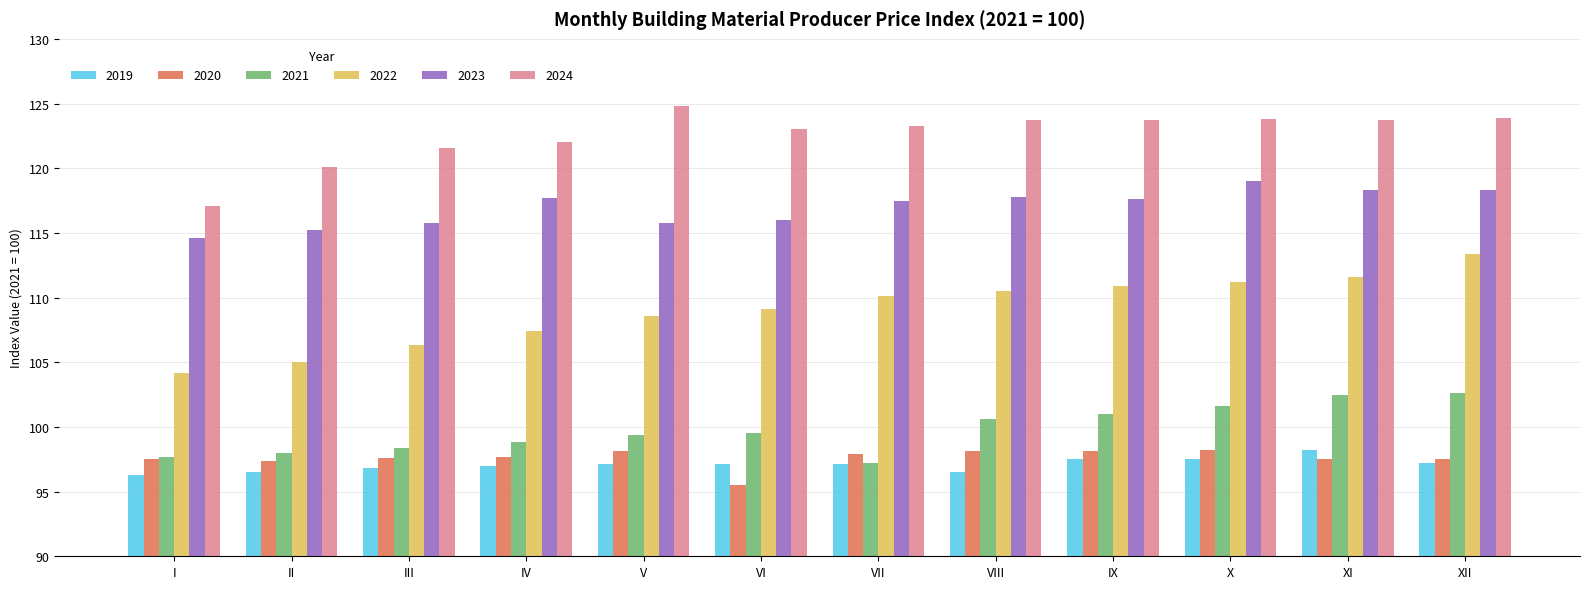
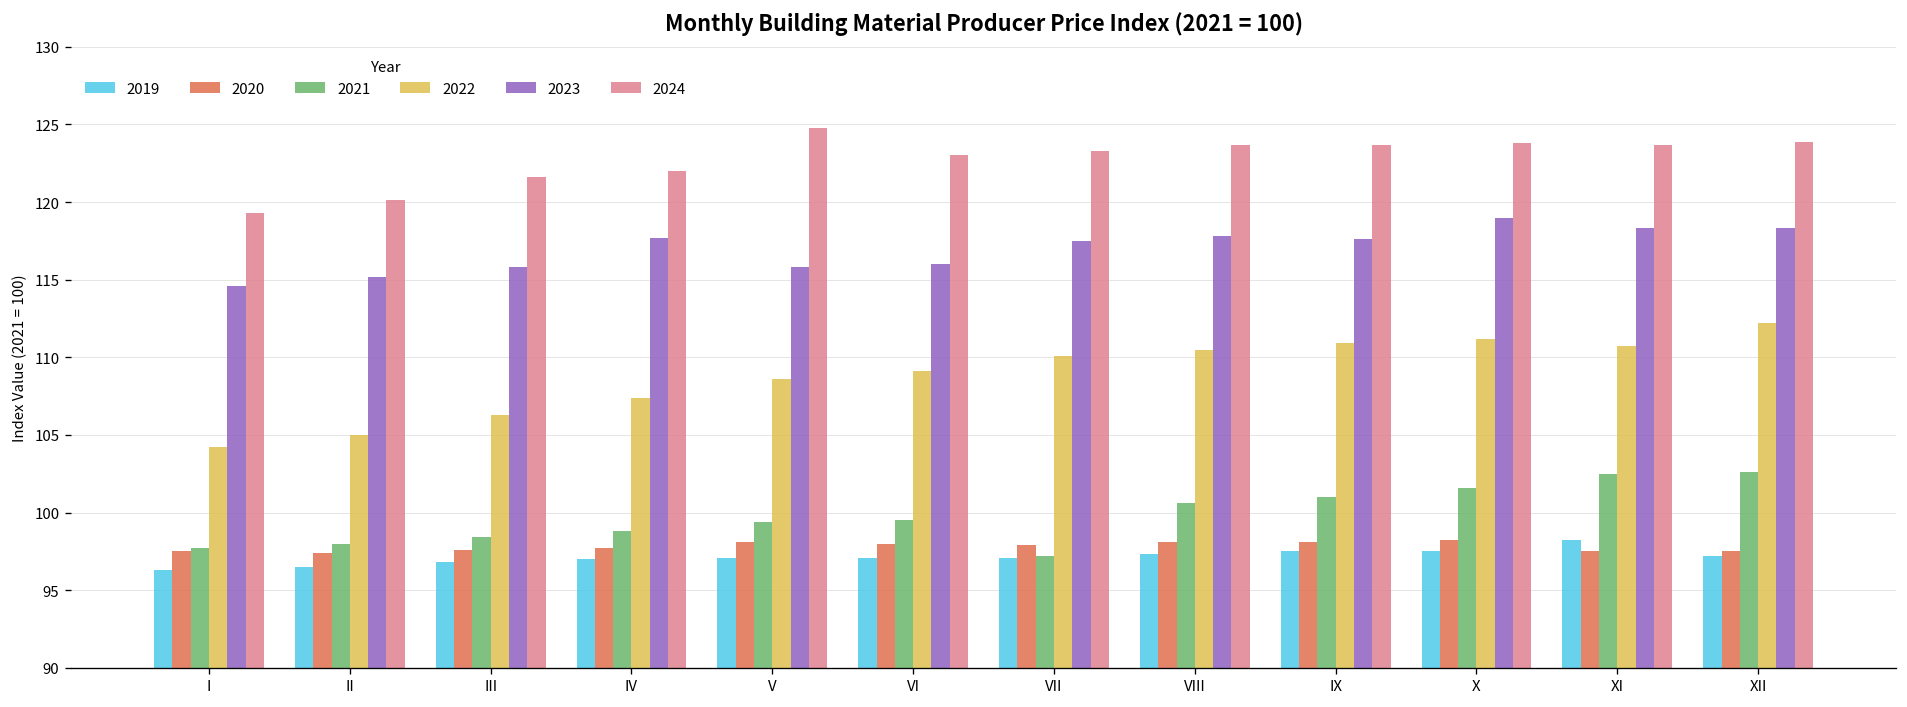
  {
    "2019": {
      "I": 96.3,
      "II": 96.5,
      "III": 96.8,
      "IV": 97.0,
      "V": 97.1,
      "VI": 97.1,
      "VII": 97.1,
-     "VIII": 96.5,
+     "VIII": 97.3,
      "IX": 97.5,
      "X": 97.5,
      "XI": 98.2,
      "XII": 97.2
    },
    "2020": {
      "I": 97.5,
      "II": 97.4,
      "III": 97.6,
      "IV": 97.7,
      "V": 98.1,
-     "VI": 95.5,
+     "VI": 98.0,
      "VII": 97.9,
      "VIII": 98.1,
      "IX": 98.1,
      "X": 98.2,
      "XI": 97.5,
      "XII": 97.5
    },
    "2021": {
      "I": 97.7,
      "II": 98.0,
      "III": 98.4,
      "IV": 98.8,
      "V": 99.4,
      "VI": 99.5,
      "VII": 97.2,
      "VIII": 100.6,
      "IX": 101.0,
      "X": 101.6,
      "XI": 102.5,
      "XII": 102.6
    },
    "2022": {
      "I": 104.2,
      "II": 105.0,
      "III": 106.3,
      "IV": 107.4,
      "V": 108.6,
      "VI": 109.1,
      "VII": 110.1,
      "VIII": 110.5,
      "IX": 110.9,
      "X": 111.2,
-     "XI": 111.6,
-     "XII": 113.4
+     "XI": 110.7,
+     "XII": 112.2
    },
    "2023": {
      "I": 114.6,
      "II": 115.2,
      "III": 115.8,
      "IV": 117.7,
      "V": 115.8,
      "VI": 116.0,
      "VII": 117.5,
      "VIII": 117.8,
      "IX": 117.6,
      "X": 119.0,
      "XI": 118.3,
      "XII": 118.3
    },
    "2024": {
-     "I": 117.1,
+     "I": 119.3,
      "II": 120.1,
      "III": 121.6,
      "IV": 122.0,
      "V": 124.8,
      "VI": 123.0,
      "VII": 123.3,
      "VIII": 123.7,
      "IX": 123.7,
      "X": 123.8,
      "XI": 123.7,
      "XII": 123.9
    }
  }
